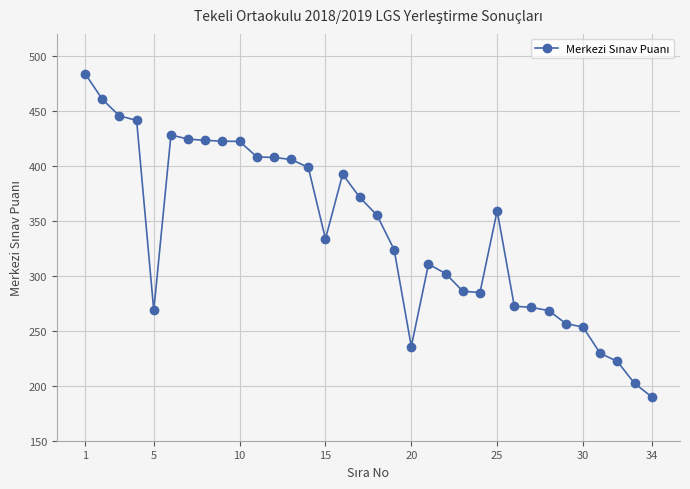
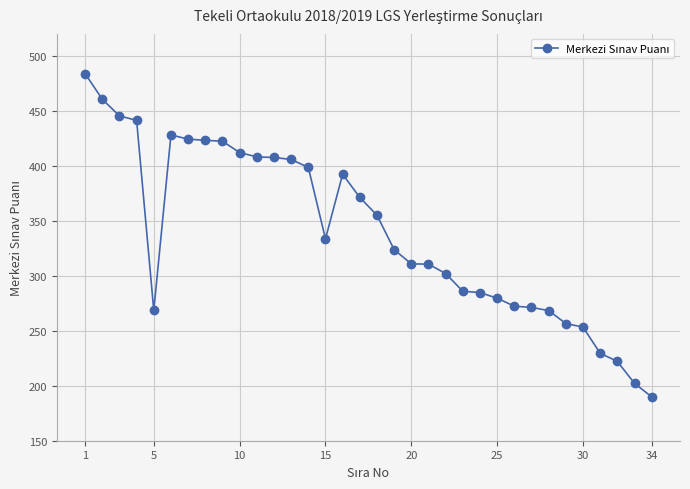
  {
    "1": 484,
    "5": 268,
-   "10": 422,
+   "10": 412,
    "15": 334,
-   "20": 236,
-   "25": 359,
+   "20": 311,
+   "25": 280,
    "30": 253,
    "34": 190
  }
